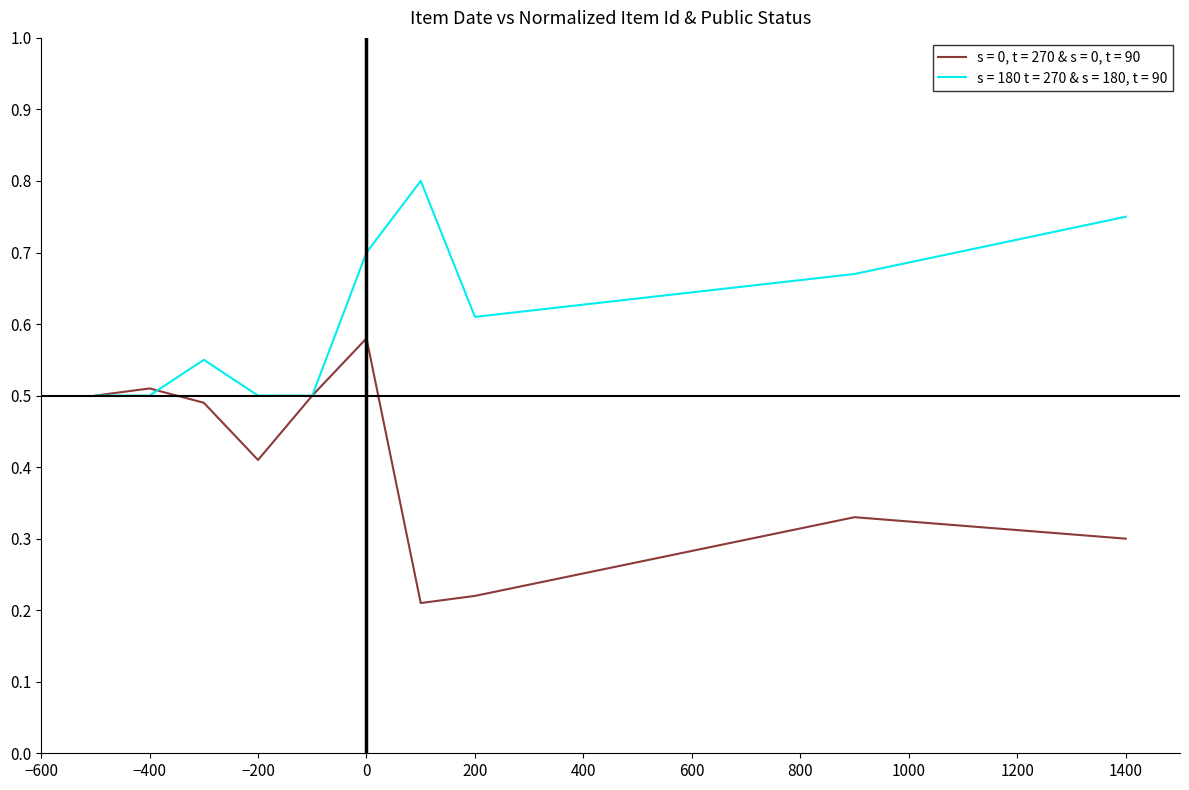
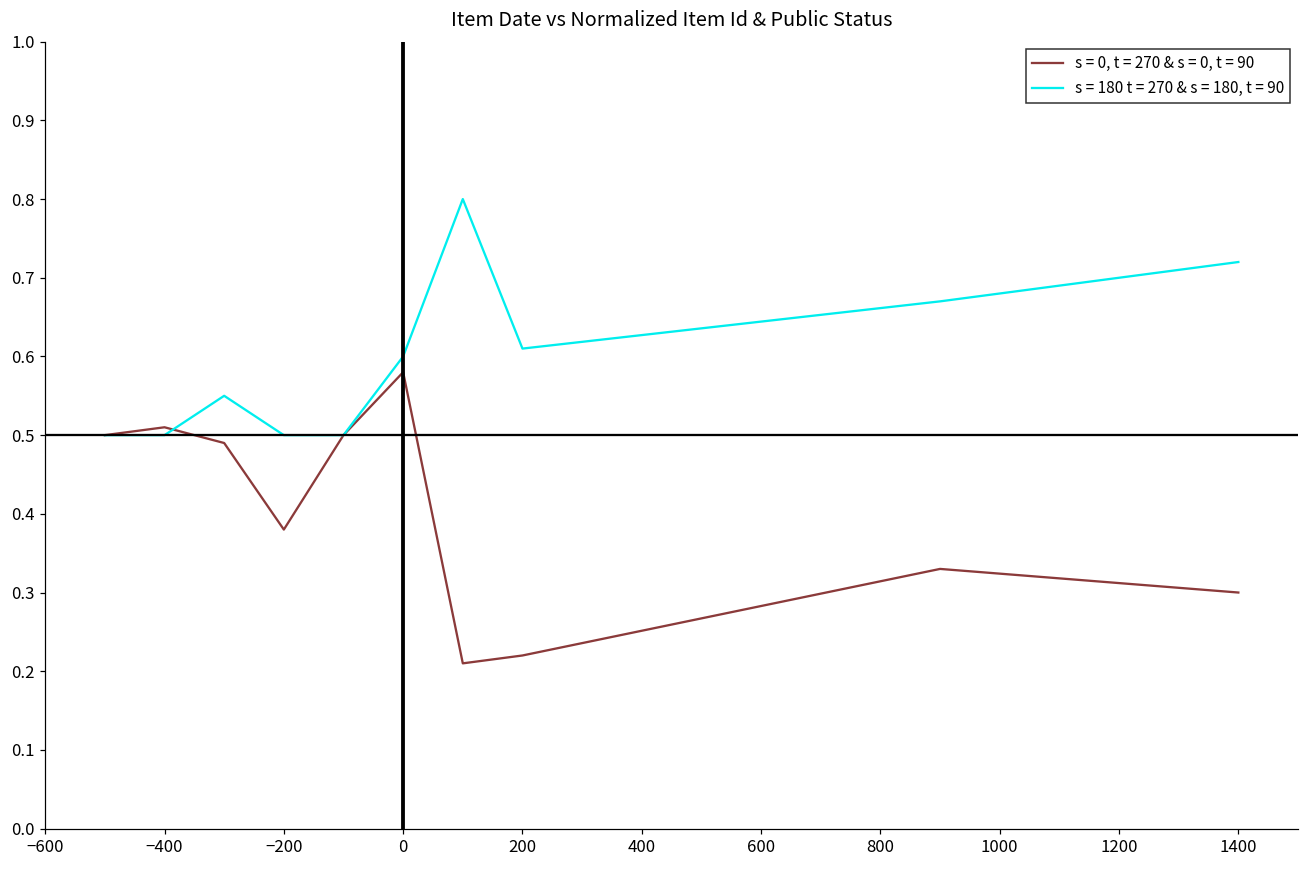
  {
    "s = 0, t = 270 & s = 0, t = 90": {
      "−400": 0.51,
-     "−200": 0.41,
+     "−200": 0.38,
      "0": 0.58,
      "200": 0.22,
      "1400": 0.30
    },
    "s = 180 t = 270 & s = 180, t = 90": {
      "−400": 0.50,
      "−200": 0.50,
-     "0": 0.7,
+     "0": 0.6,
      "200": 0.61,
-     "1400": 0.75
+     "1400": 0.72
    }
  }
